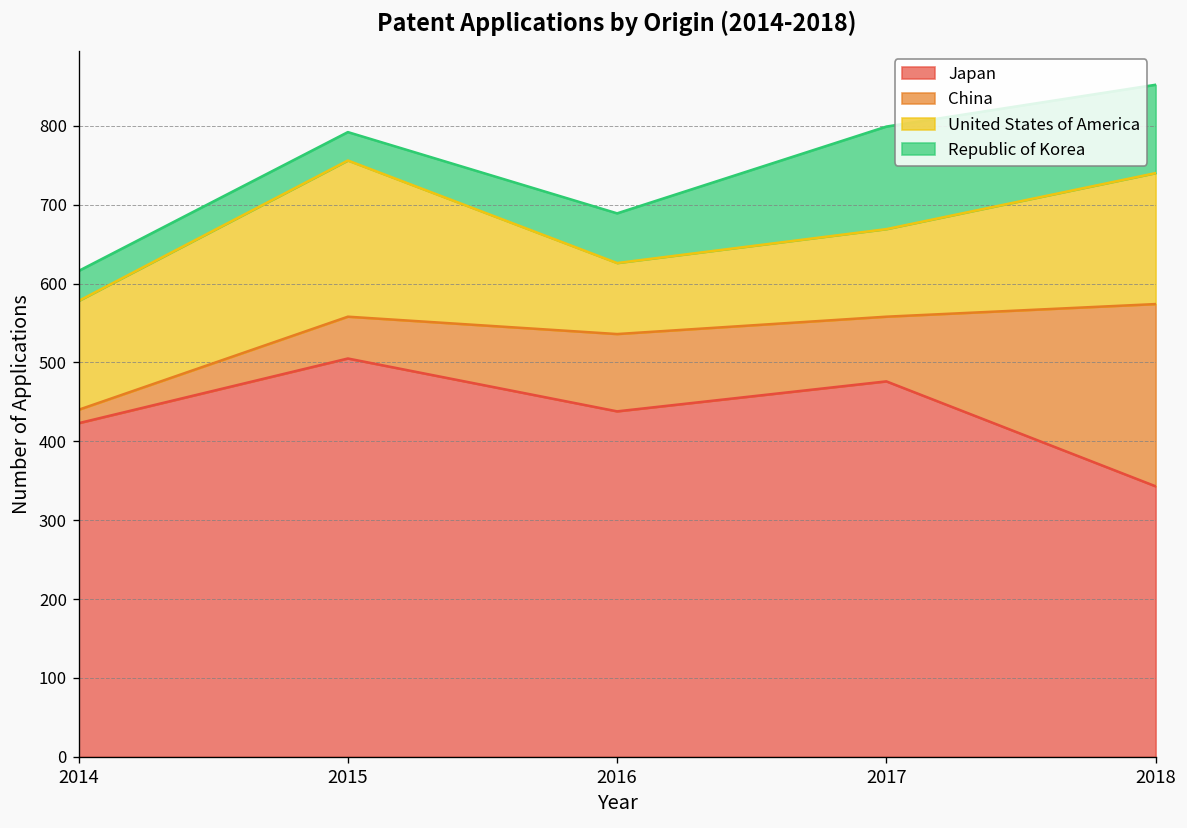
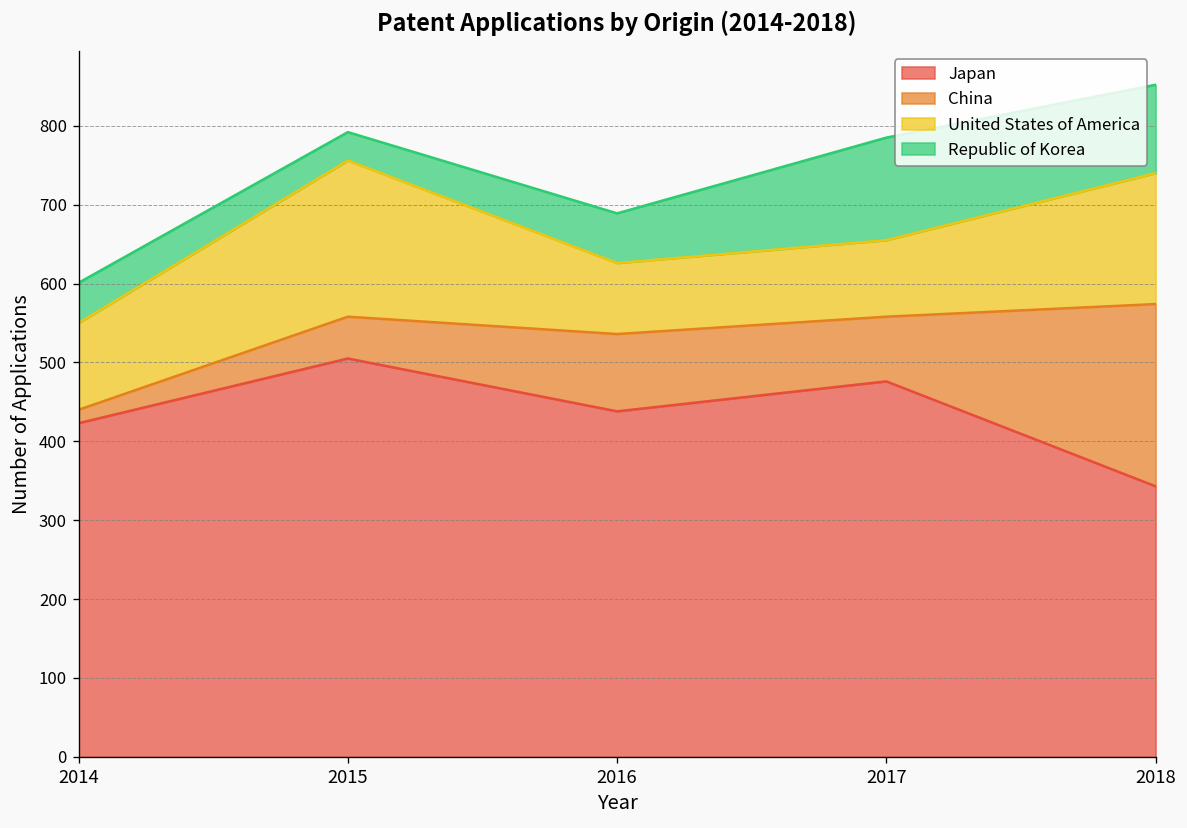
  {
    "United States of America": {
-     "2014": 140,
+     "2014": 110,
      "2015": 200,
      "2016": 90,
-     "2017": 110,
+     "2017": 100,
      "2018": 170
    },
    "Republic of Korea": {
-     "2014": 40,
+     "2014": 50,
      "2015": 40,
      "2016": 60,
      "2017": 130,
      "2018": 110
    }
  }
